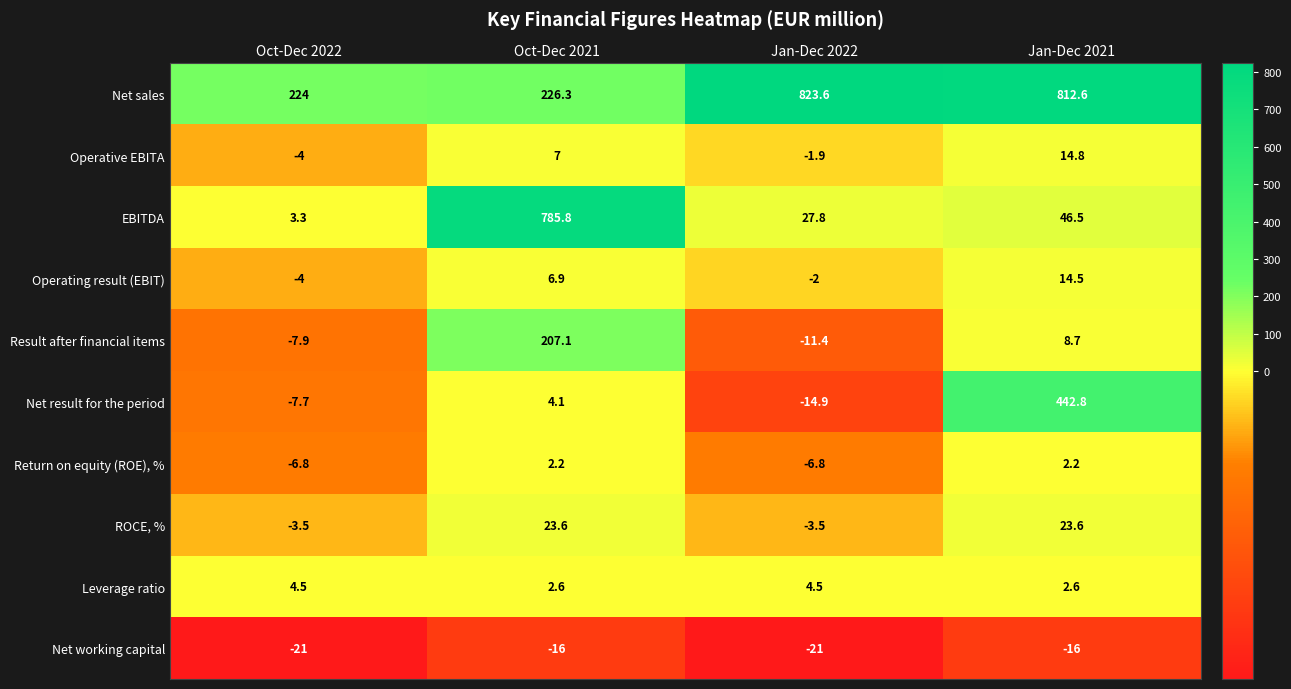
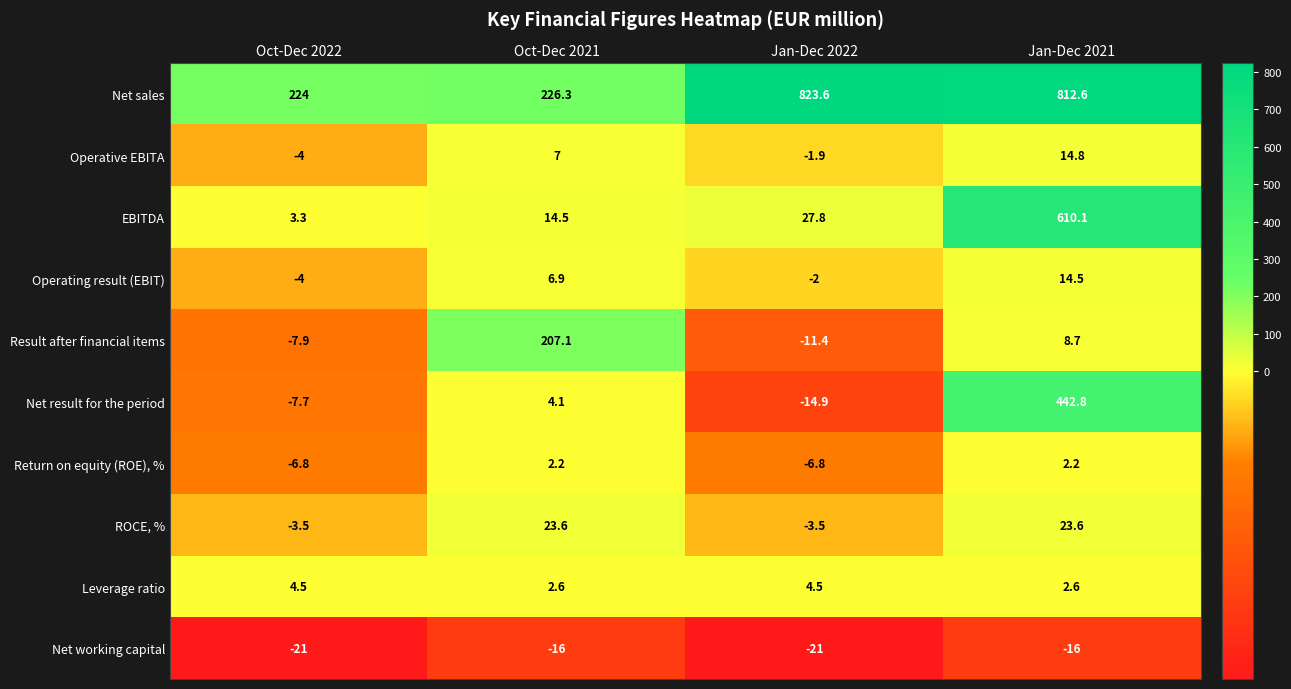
  {
    "Net sales": {
      "Oct-Dec 2022": 224,
      "Oct-Dec 2021": 226.3,
      "Jan-Dec 2022": 823.6,
      "Jan-Dec 2021": 812.6
    },
    "Operative EBITA": {
      "Oct-Dec 2022": -4,
      "Oct-Dec 2021": 7,
      "Jan-Dec 2022": -1.9,
      "Jan-Dec 2021": 14.8
    },
    "EBITDA": {
      "Oct-Dec 2022": 3.3,
-     "Oct-Dec 2021": 785.8,
+     "Oct-Dec 2021": 14.5,
      "Jan-Dec 2022": 27.8,
-     "Jan-Dec 2021": 46.5
+     "Jan-Dec 2021": 610.1
    },
    "Operating result (EBIT)": {
      "Oct-Dec 2022": -4,
      "Oct-Dec 2021": 6.9,
      "Jan-Dec 2022": -2,
      "Jan-Dec 2021": 14.5
    },
    "Result after financial items": {
      "Oct-Dec 2022": -7.9,
      "Oct-Dec 2021": 207.1,
      "Jan-Dec 2022": -11.4,
      "Jan-Dec 2021": 8.7
    },
    "Net result for the period": {
      "Oct-Dec 2022": -7.7,
      "Oct-Dec 2021": 4.1,
      "Jan-Dec 2022": -14.9,
      "Jan-Dec 2021": 442.8
    },
    "Return on equity (ROE), %": {
      "Oct-Dec 2022": -6.8,
      "Oct-Dec 2021": 2.2,
      "Jan-Dec 2022": -6.8,
      "Jan-Dec 2021": 2.2
    },
    "ROCE, %": {
      "Oct-Dec 2022": -3.5,
      "Oct-Dec 2021": 23.6,
      "Jan-Dec 2022": -3.5,
      "Jan-Dec 2021": 23.6
    },
    "Leverage ratio": {
      "Oct-Dec 2022": 4.5,
      "Oct-Dec 2021": 2.6,
      "Jan-Dec 2022": 4.5,
      "Jan-Dec 2021": 2.6
    },
    "Net working capital": {
      "Oct-Dec 2022": -21,
      "Oct-Dec 2021": -16,
      "Jan-Dec 2022": -21,
      "Jan-Dec 2021": -16
    }
  }
